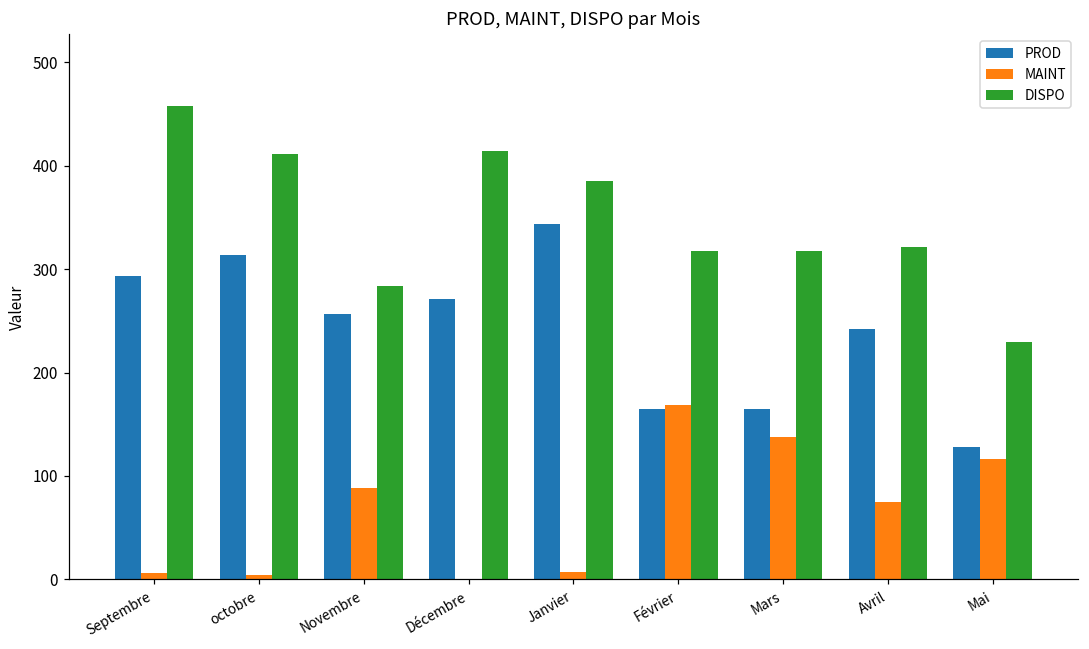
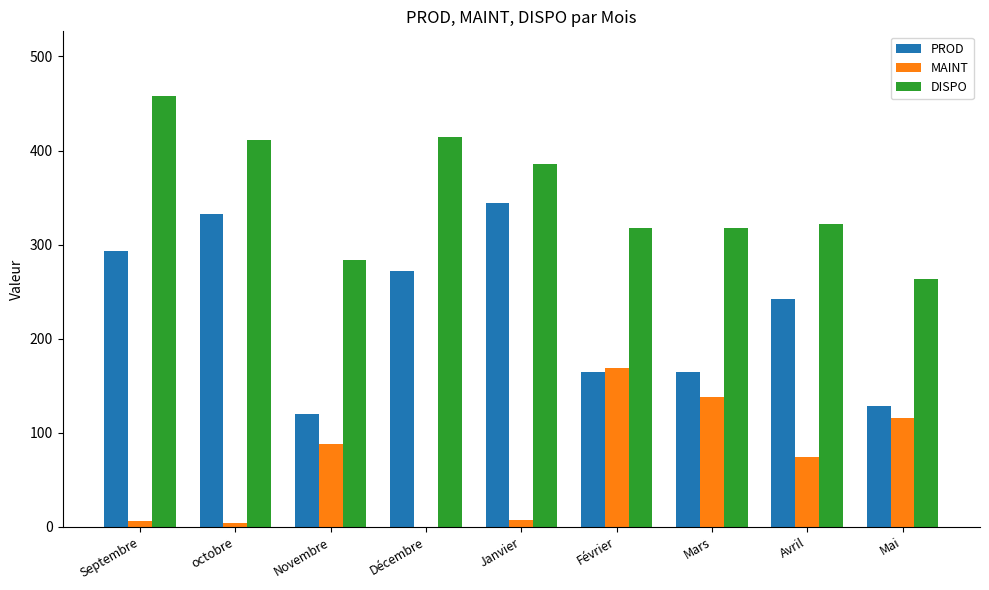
  {
    "PROD": {
      "Septembre": 290,
-     "octobre": 310,
-     "Novembre": 260,
+     "octobre": 330,
+     "Novembre": 120,
      "Décembre": 270,
      "Janvier": 340,
      "Février": 170,
      "Mars": 170,
      "Avril": 240,
      "Mai": 130
    },
    "MAINT": {
      "Septembre": 10,
      "octobre": 0,
      "Novembre": 90,
      "Décembre": 0,
      "Janvier": 10,
      "Février": 170,
      "Mars": 140,
      "Avril": 70,
      "Mai": 120
    },
    "DISPO": {
      "Septembre": 460,
      "octobre": 410,
      "Novembre": 280,
      "Décembre": 410,
      "Janvier": 390,
      "Février": 320,
      "Mars": 320,
      "Avril": 320,
-     "Mai": 230
+     "Mai": 260
    }
  }
